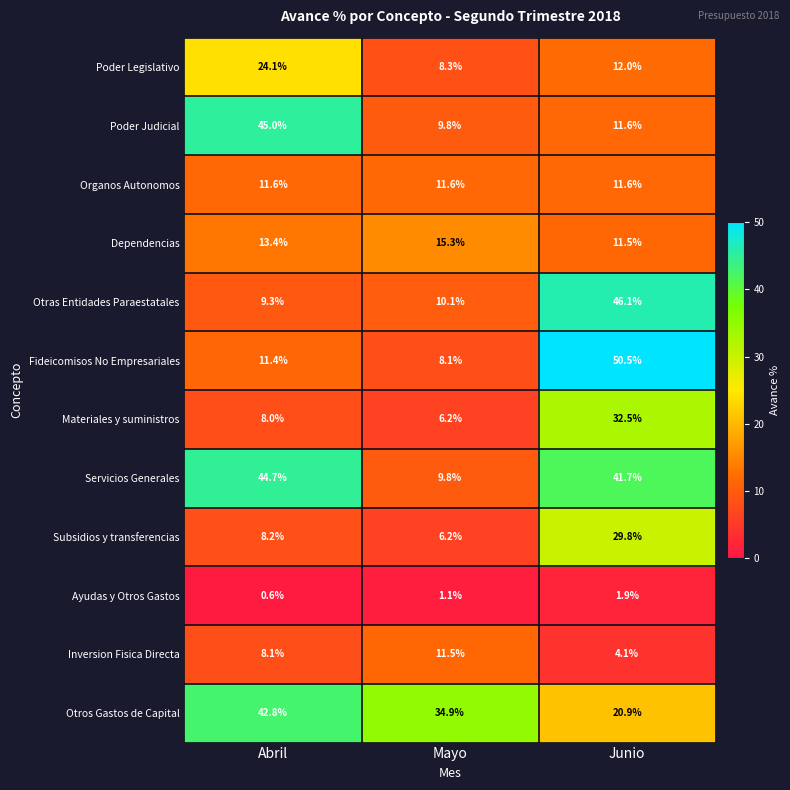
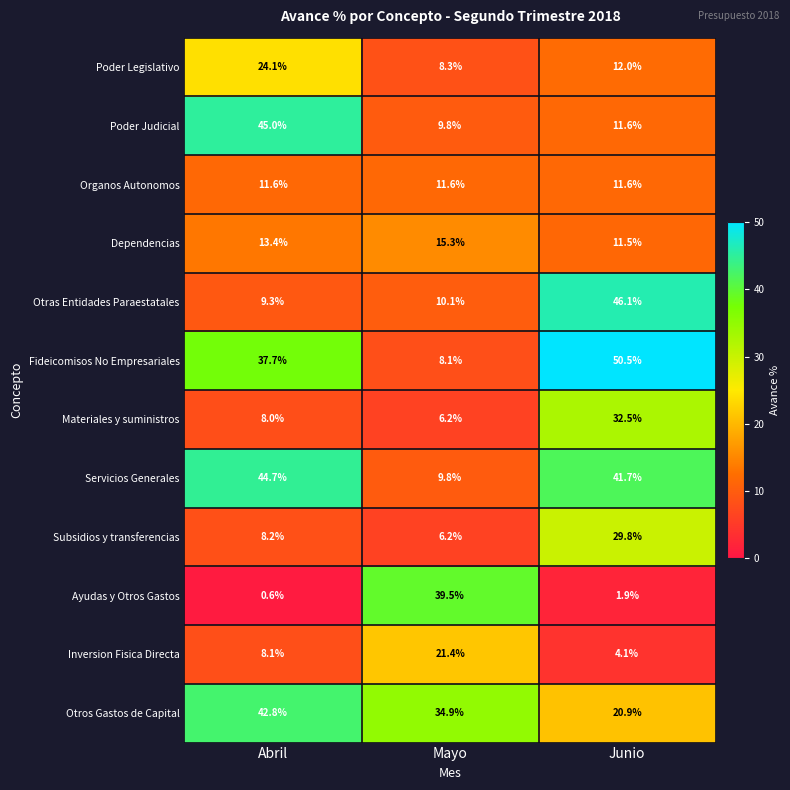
  {
    "Poder Legislativo": {
      "Abril": "24.1%",
      "Mayo": "8.3%",
      "Junio": "12.0%"
    },
    "Poder Judicial": {
      "Abril": "45.0%",
      "Mayo": "9.8%",
      "Junio": "11.6%"
    },
    "Organos Autonomos": {
      "Abril": "11.6%",
      "Mayo": "11.6%",
      "Junio": "11.6%"
    },
    "Dependencias": {
      "Abril": "13.4%",
      "Mayo": "15.3%",
      "Junio": "11.5%"
    },
    "Otras Entidades Paraestatales": {
      "Abril": "9.3%",
      "Mayo": "10.1%",
      "Junio": "46.1%"
    },
    "Fideicomisos No Empresariales": {
-     "Abril": "11.4%",
+     "Abril": "37.7%",
      "Mayo": "8.1%",
      "Junio": "50.5%"
    },
    "Materiales y suministros": {
      "Abril": "8.0%",
      "Mayo": "6.2%",
      "Junio": "32.5%"
    },
    "Servicios Generales": {
      "Abril": "44.7%",
      "Mayo": "9.8%",
      "Junio": "41.7%"
    },
    "Subsidios y transferencias": {
      "Abril": "8.2%",
      "Mayo": "6.2%",
      "Junio": "29.8%"
    },
    "Ayudas y Otros Gastos": {
      "Abril": "0.6%",
-     "Mayo": "1.1%",
+     "Mayo": "39.5%",
      "Junio": "1.9%"
    },
    "Inversion Fisica Directa": {
      "Abril": "8.1%",
-     "Mayo": "11.5%",
+     "Mayo": "21.4%",
      "Junio": "4.1%"
    },
    "Otros Gastos de Capital": {
      "Abril": "42.8%",
      "Mayo": "34.9%",
      "Junio": "20.9%"
    }
  }
